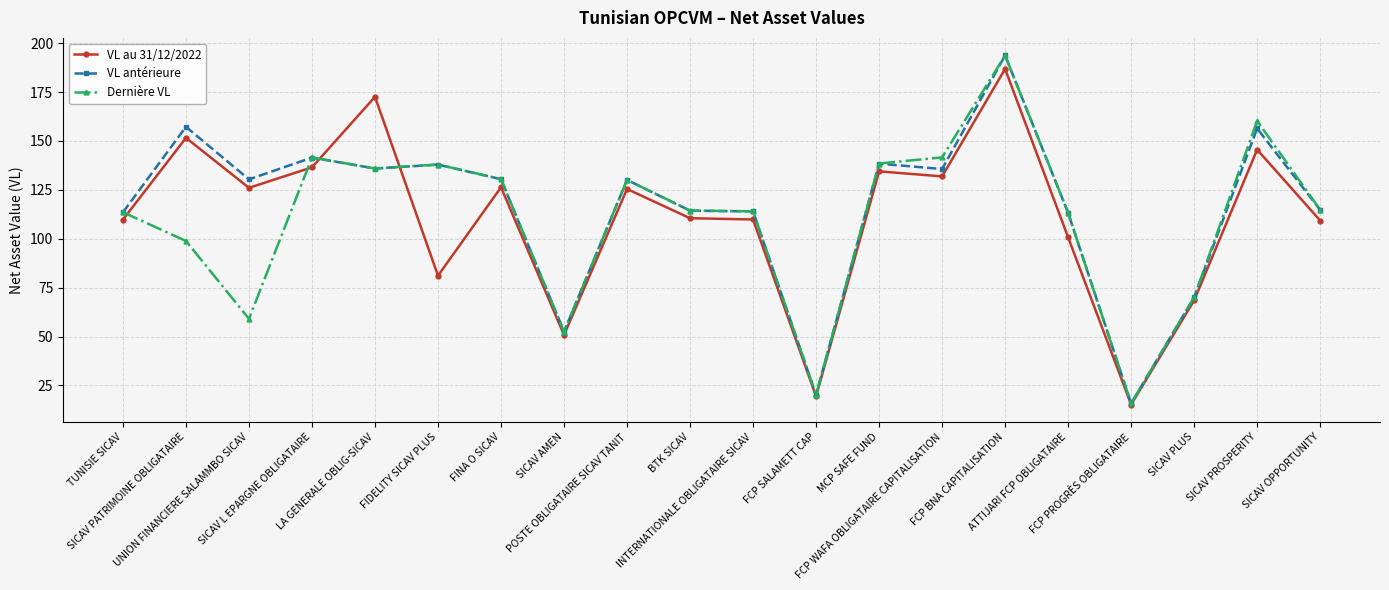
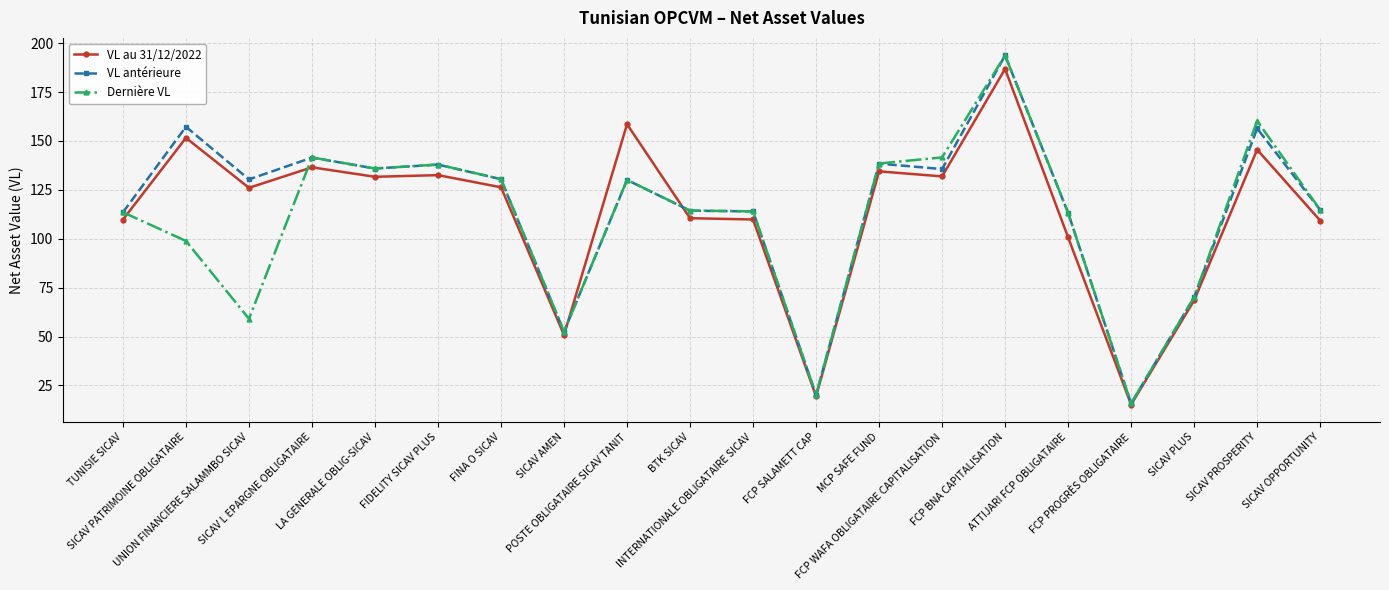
  {
    "VL au 31/12/2022": {
      "TUNISIE SICAV": 110,
      "SICAV PATRIMOINE OBLIGATAIRE": 152,
      "UNION FINANCIERE SALAMMBO SICAV": 126,
      "SICAV L EPARGNE OBLIGATAIRE": 137,
-     "LA GENERALE OBLIG-SICAV": 173,
-     "FIDELITY SICAV PLUS": 81,
+     "LA GENERALE OBLIG-SICAV": 132,
+     "FIDELITY SICAV PLUS": 133,
      "FINA O SICAV": 126,
      "SICAV AMEN": 51,
-     "POSTE OBLIGATAIRE SICAV TANIT": 125,
+     "POSTE OBLIGATAIRE SICAV TANIT": 159,
      "BTK SICAV": 111,
      "INTERNATIONALE OBLIGATAIRE SICAV": 110,
      "MCP SAFE FUND": 134,
      "FCP WAFA OBLIGATAIRE CAPITALISATION": 132,
      "FCP BNA CAPITALISATION": 187,
      "ATTIJARI FCP OBLIGATAIRE": 101,
      "SICAV PLUS": 68,
      "SICAV PROSPERITY": 146,
      "SICAV OPPORTUNITY": 109
    },
    "VL antérieure": {
      "SICAV PATRIMOINE OBLIGATAIRE": 157,
      "UNION FINANCIERE SALAMMBO SICAV": 130,
      "FCP WAFA OBLIGATAIRE CAPITALISATION": 136,
      "SICAV PROSPERITY": 156
    },
    "Dernière VL": {
      "SICAV PATRIMOINE OBLIGATAIRE": 99,
      "UNION FINANCIERE SALAMMBO SICAV": 59,
      "FCP WAFA OBLIGATAIRE CAPITALISATION": 142,
      "SICAV PROSPERITY": 160
    }
  }
